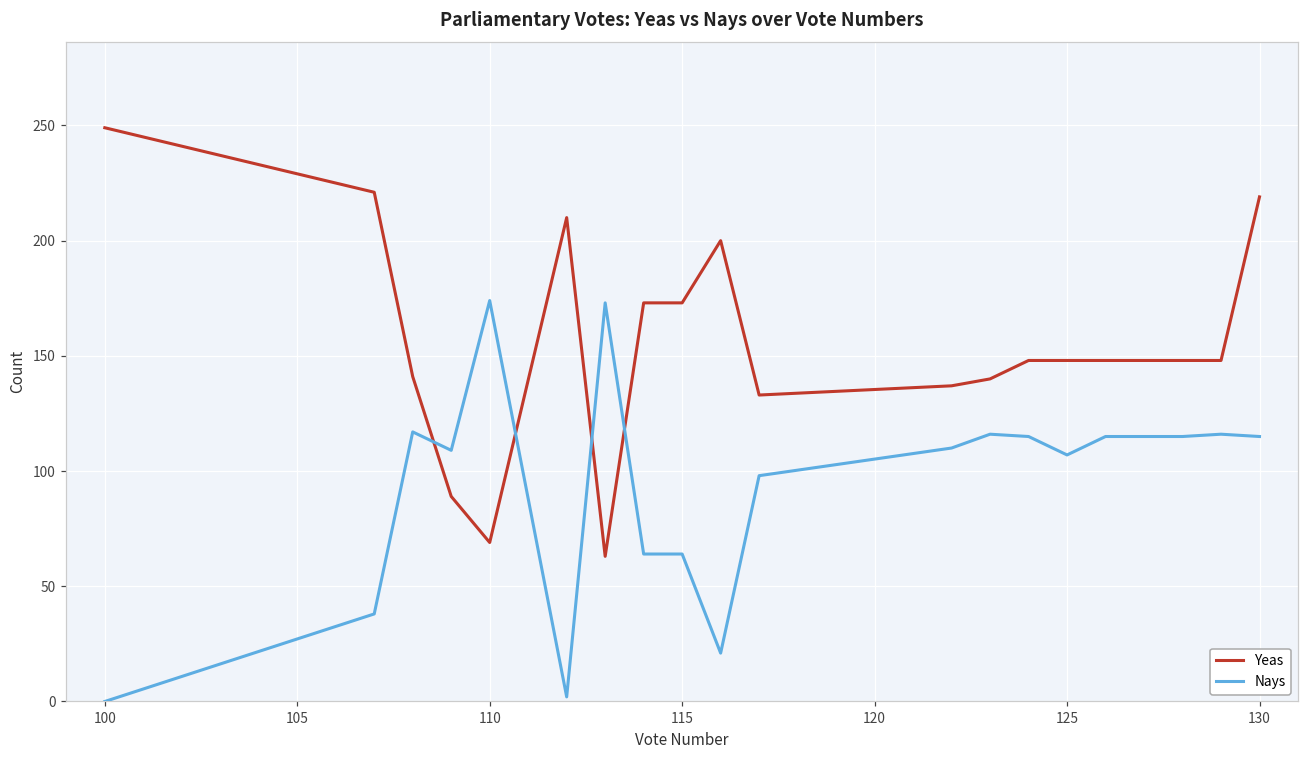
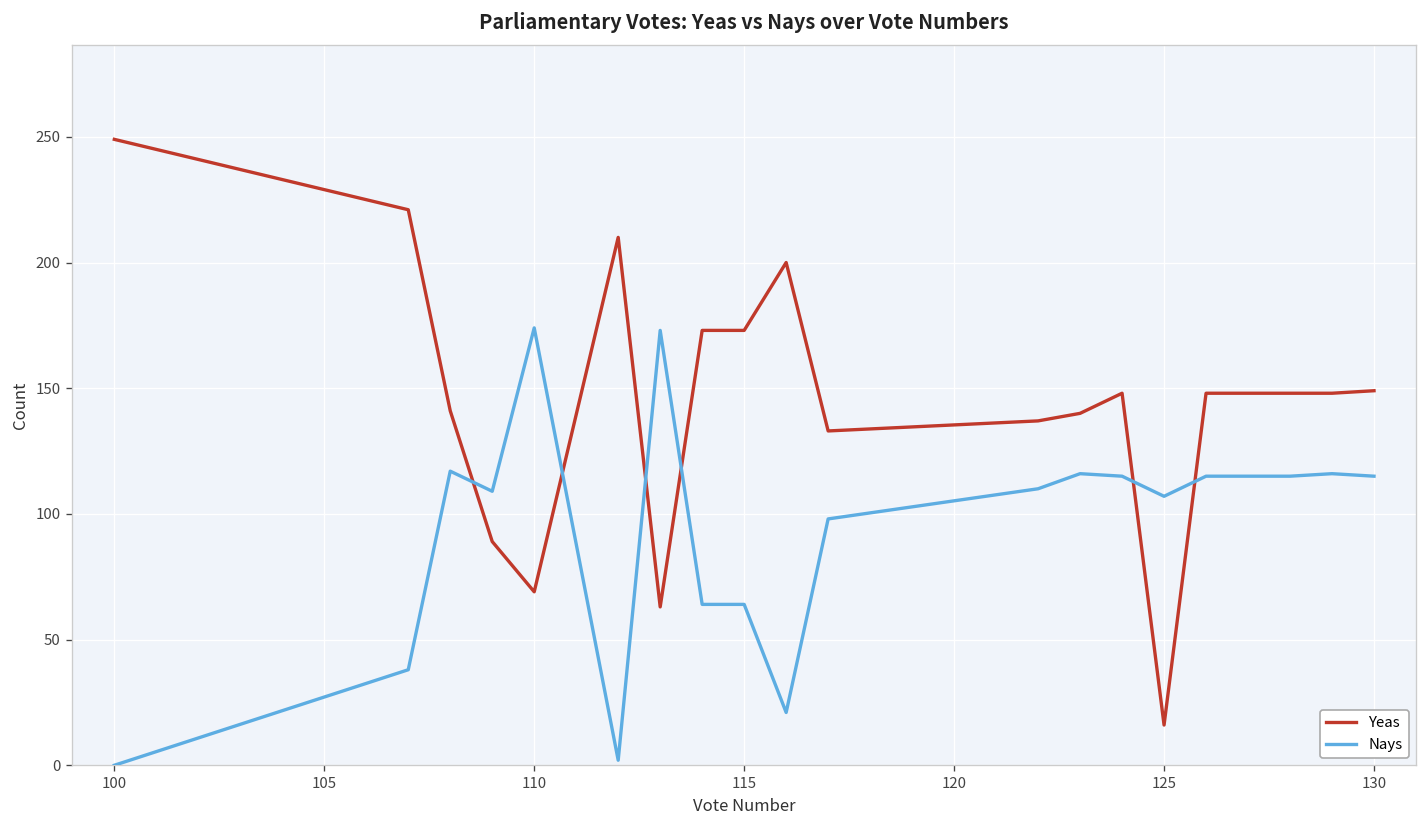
  {
    "Yeas": {
      "100": 249,
      "110": 69,
      "115": 173,
-     "125": 148,
-     "130": 219
+     "125": 16,
+     "130": 149
    },
    "Nays": {
      "100": 0,
      "110": 174,
      "115": 64,
      "125": 107,
      "130": 115
    }
  }
